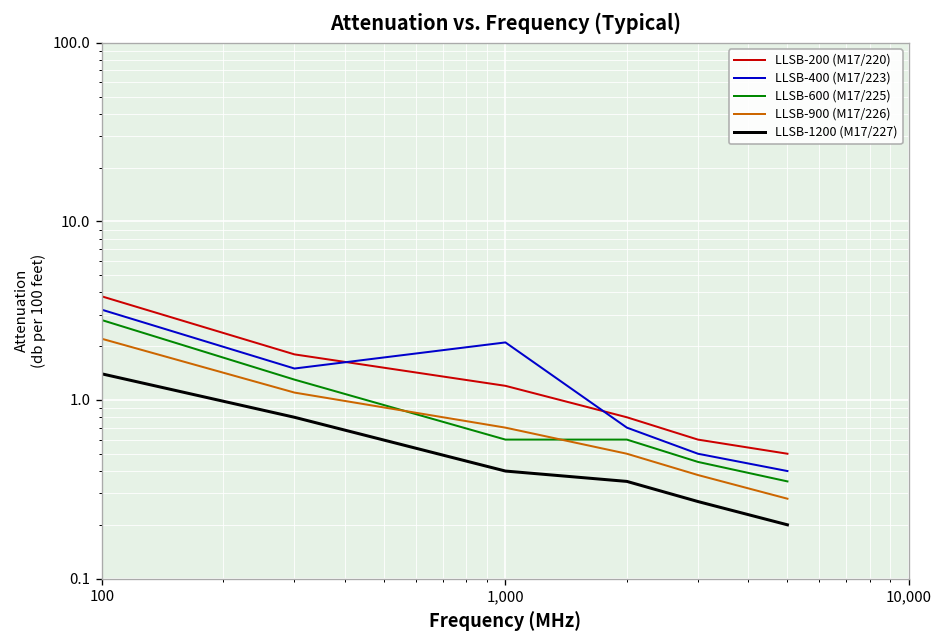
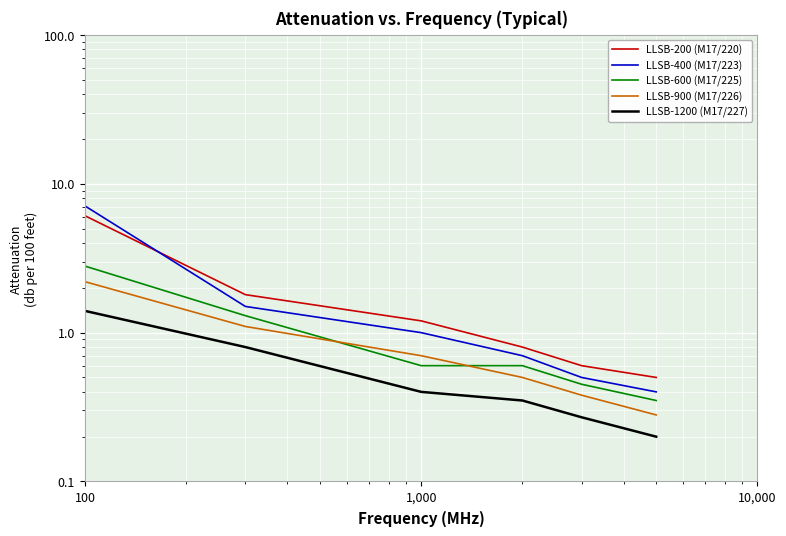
  {
    "LLSB-200 (M17/220)": {
-     "100": 3.8,
+     "100": 6.1,
      "1,000": 1.2
    },
    "LLSB-400 (M17/223)": {
-     "100": 3.2,
-     "1,000": 2.1
+     "100": 7,
+     "1,000": 1.0
    },
    "LLSB-600 (M17/225)": {
      "100": 2.8,
      "1,000": 0.6
    },
    "LLSB-900 (M17/226)": {
      "100": 2.2,
      "1,000": 0.7
    },
    "LLSB-1200 (M17/227)": {
      "100": 1.4,
      "1,000": 0.4
    }
  }
